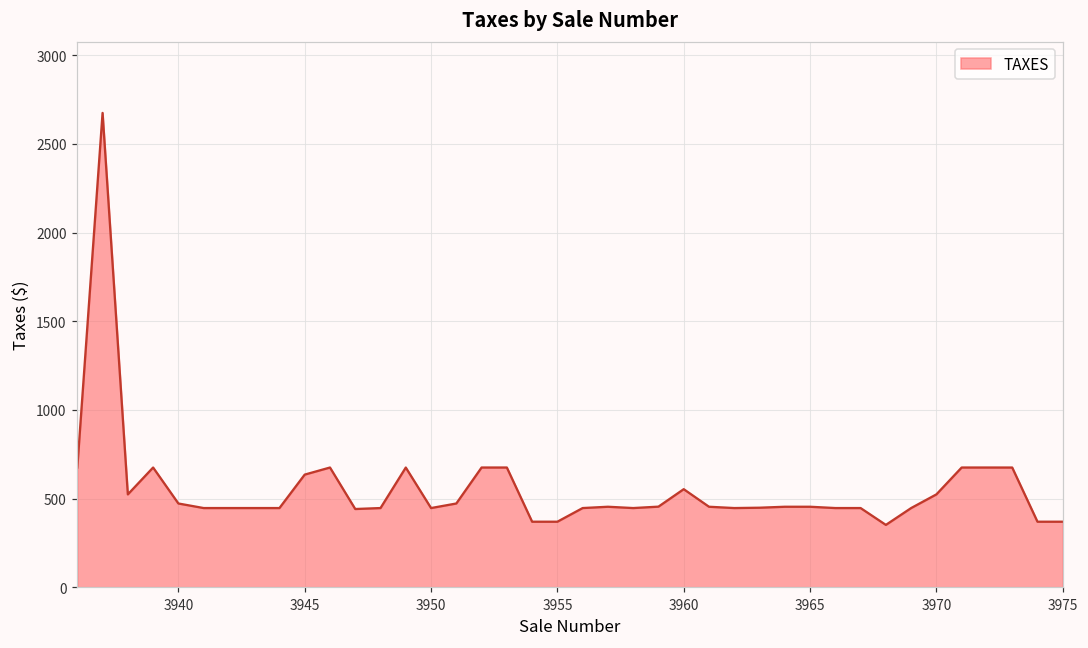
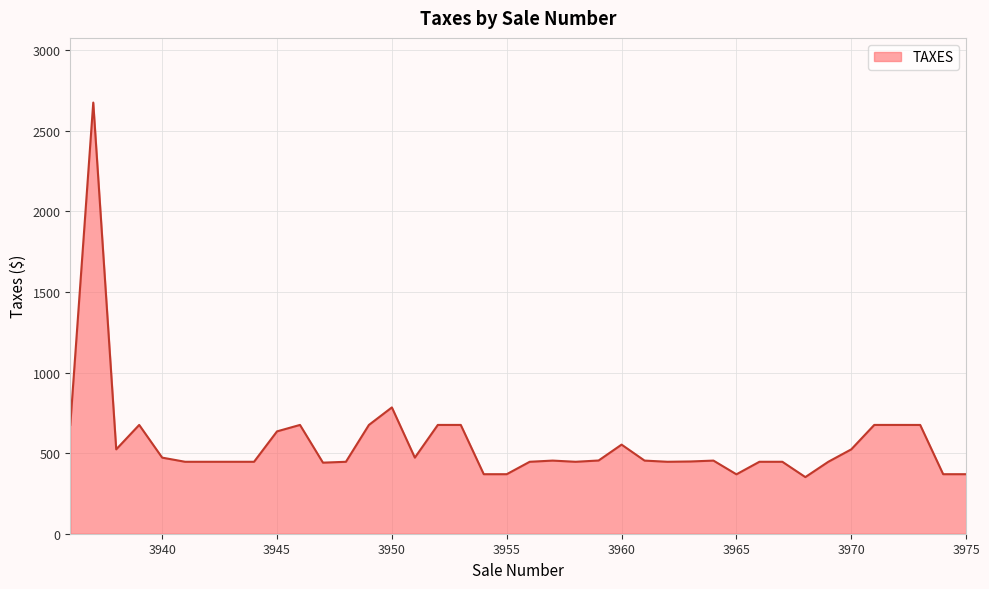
  {
    "3940": 470,
    "3945": 640,
-   "3950": 450,
+   "3950": 780,
    "3955": 370,
    "3960": 550,
-   "3965": 450,
+   "3965": 370,
    "3970": 520,
    "3975": 370
  }
